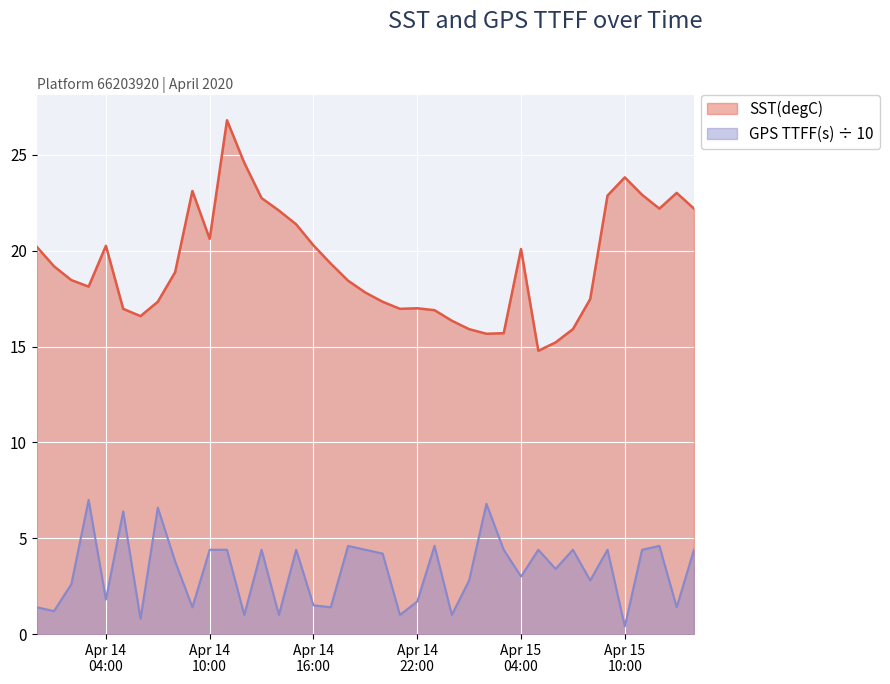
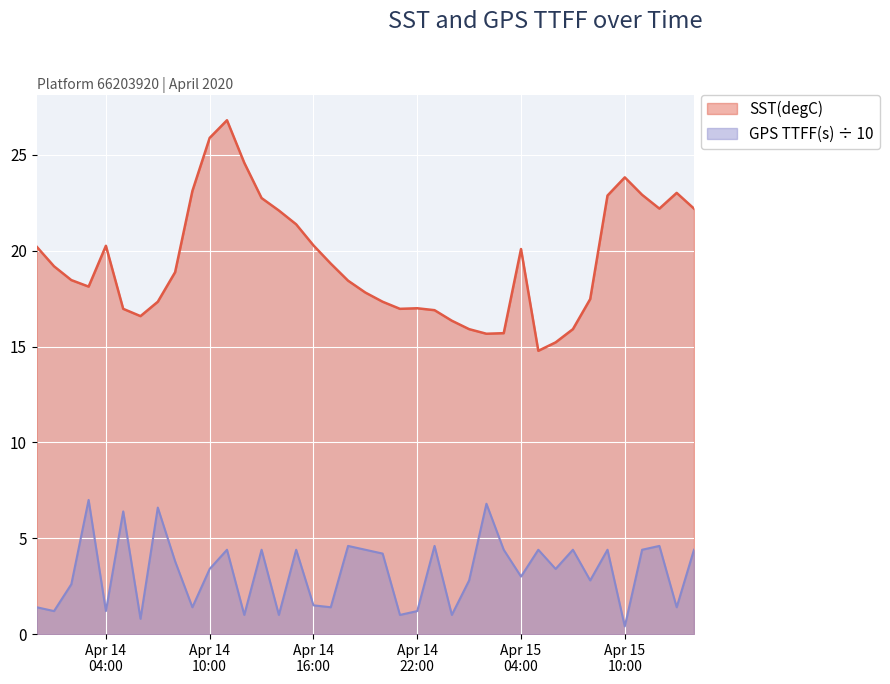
  {
    "SST(degC)": {
      "Apr 14 04:00": 20.3,
-     "Apr 14 10:00": 20.6,
+     "Apr 14 10:00": 25.9,
      "Apr 14 16:00": 20.3,
      "Apr 14 22:00": 17.0,
      "Apr 15 04:00": 20.1,
      "Apr 15 10:00": 23.8
    },
    "GPS TTFF(s) ÷ 10": {
-     "Apr 14 04:00": 1.8,
-     "Apr 14 10:00": 4.4,
+     "Apr 14 04:00": 1.2,
+     "Apr 14 10:00": 3.4,
      "Apr 14 16:00": 1.5,
-     "Apr 14 22:00": 1.7,
+     "Apr 14 22:00": 1.2,
      "Apr 15 04:00": 3.0,
      "Apr 15 10:00": 0.4
    }
  }
